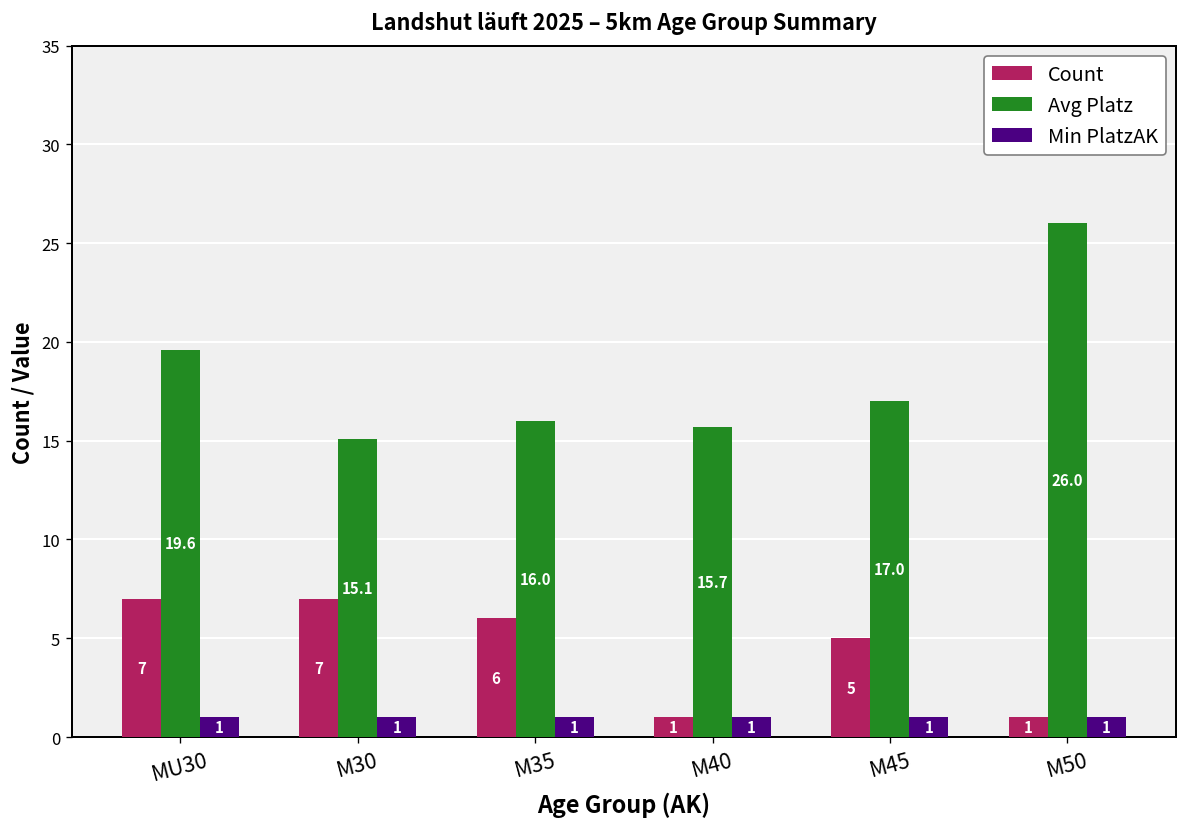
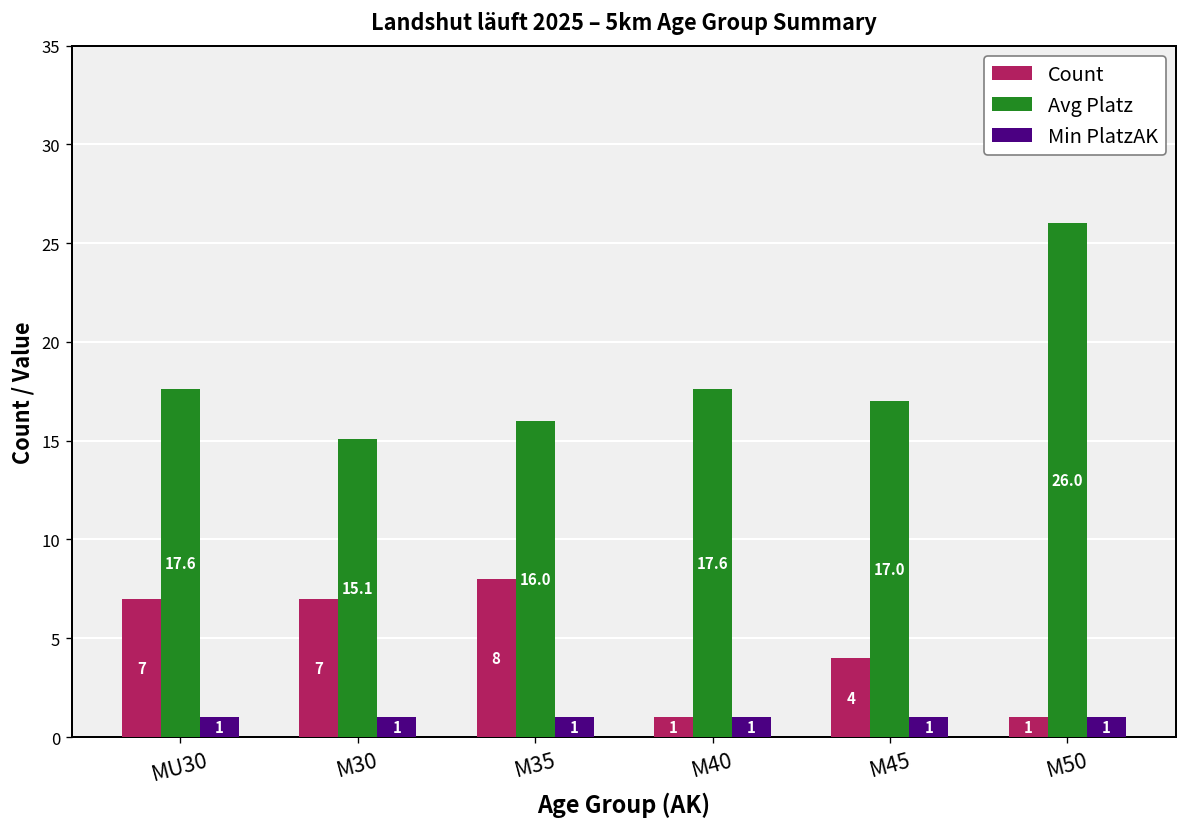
  {
    "Count": {
      "MU30": 7,
      "M30": 7,
-     "M35": 6,
+     "M35": 8,
      "M40": 1,
-     "M45": 5,
+     "M45": 4,
      "M50": 1
    },
    "Avg Platz": {
-     "MU30": 19.6,
+     "MU30": 17.6,
      "M30": 15.1,
      "M35": 16.0,
-     "M40": 15.7,
+     "M40": 17.6,
      "M45": 17.0,
      "M50": 26.0
    },
    "Min PlatzAK": {
      "MU30": 1,
      "M30": 1,
      "M35": 1,
      "M40": 1,
      "M45": 1,
      "M50": 1
    }
  }
